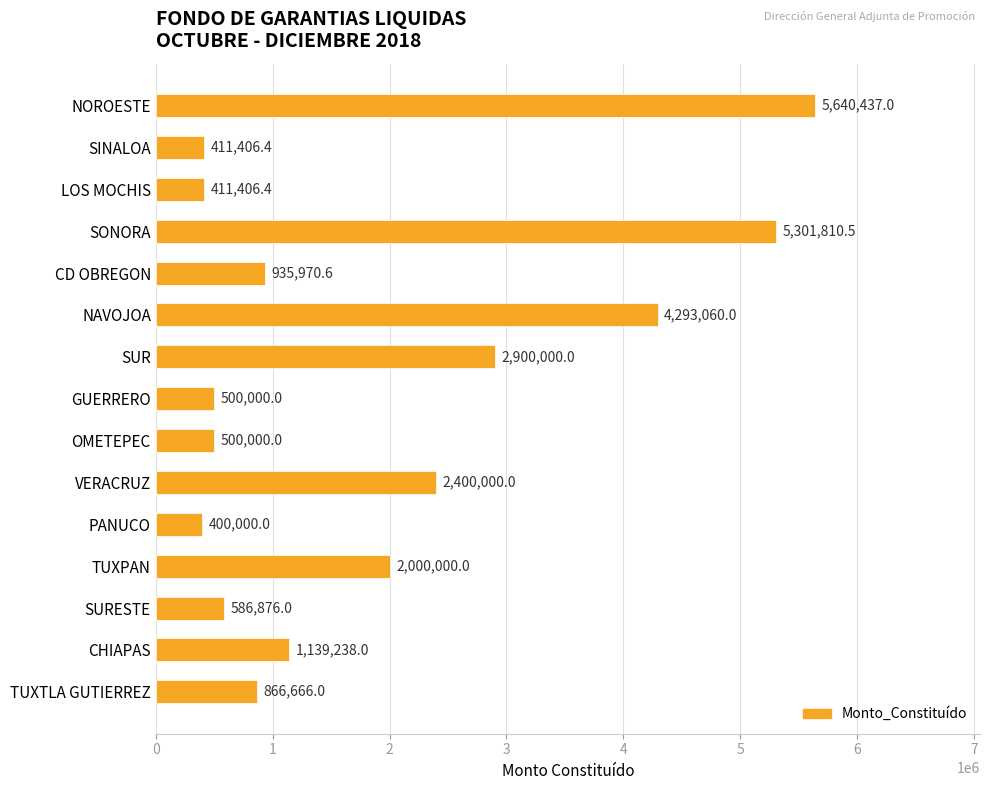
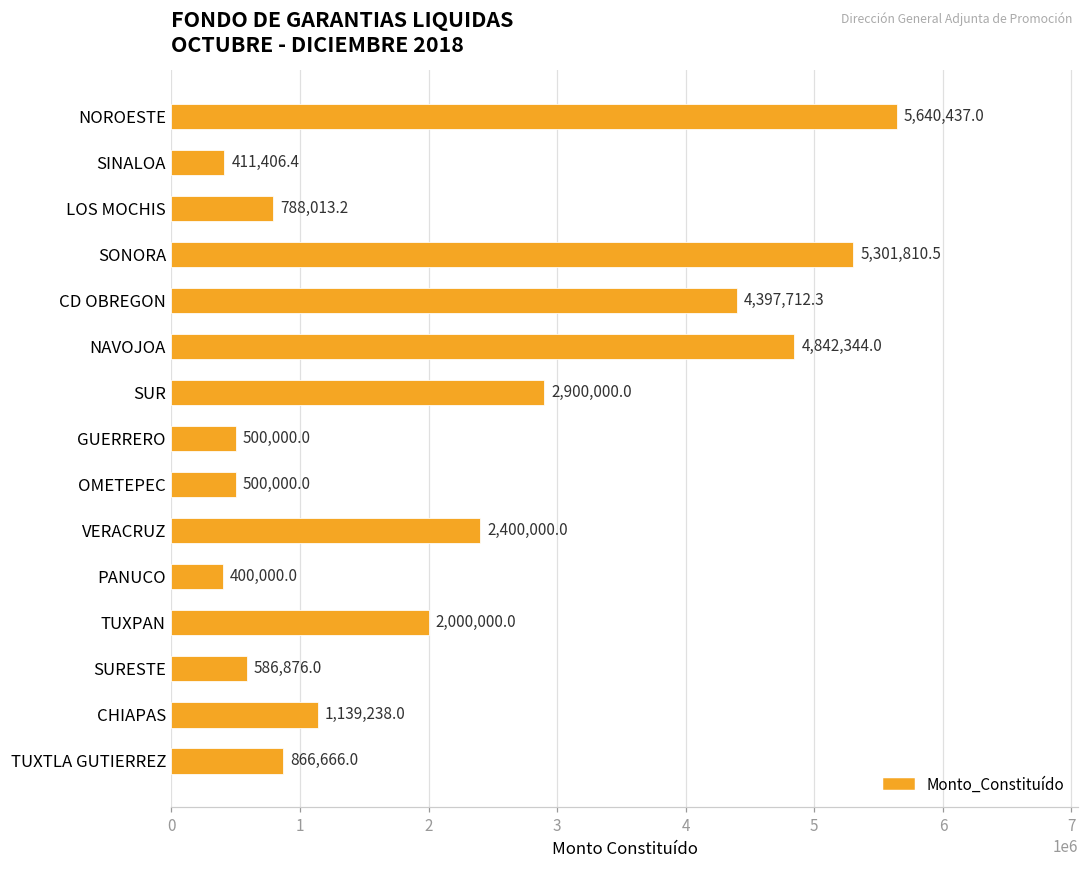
  {
    "NOROESTE": "5,640,437.0",
    "SINALOA": "411,406.4",
-   "LOS MOCHIS": "411,406.4",
+   "LOS MOCHIS": "788,013.2",
    "SONORA": "5,301,810.5",
-   "CD OBREGON": "935,970.6",
-   "NAVOJOA": "4,293,060.0",
+   "CD OBREGON": "4,397,712.3",
+   "NAVOJOA": "4,842,344.0",
    "SUR": "2,900,000.0",
    "GUERRERO": "500,000.0",
    "OMETEPEC": "500,000.0",
    "VERACRUZ": "2,400,000.0",
    "PANUCO": "400,000.0",
    "TUXPAN": "2,000,000.0",
    "SURESTE": "586,876.0",
    "CHIAPAS": "1,139,238.0",
    "TUXTLA GUTIERREZ": "866,666.0"
  }
